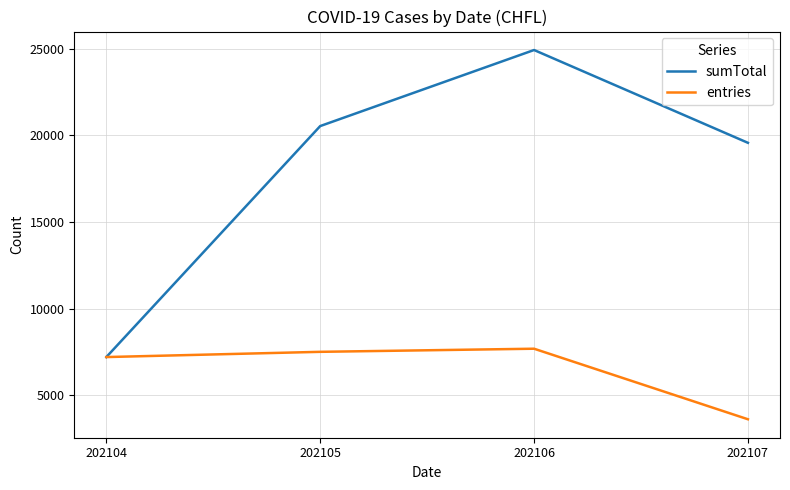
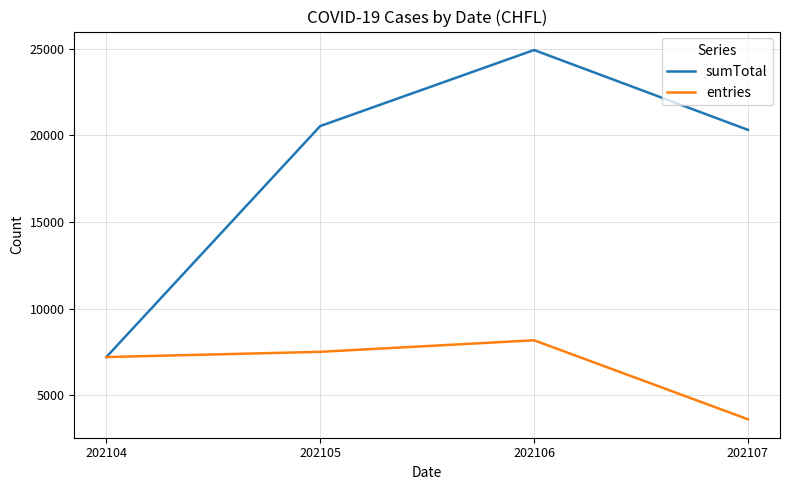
  {
    "sumTotal": {
      "202105": 20500,
      "202106": 24900,
-     "202107": 19600
+     "202107": 20300
    },
    "entries": {
      "202105": 7500,
-     "202106": 7700,
+     "202106": 8200,
      "202107": 3600
    }
  }
